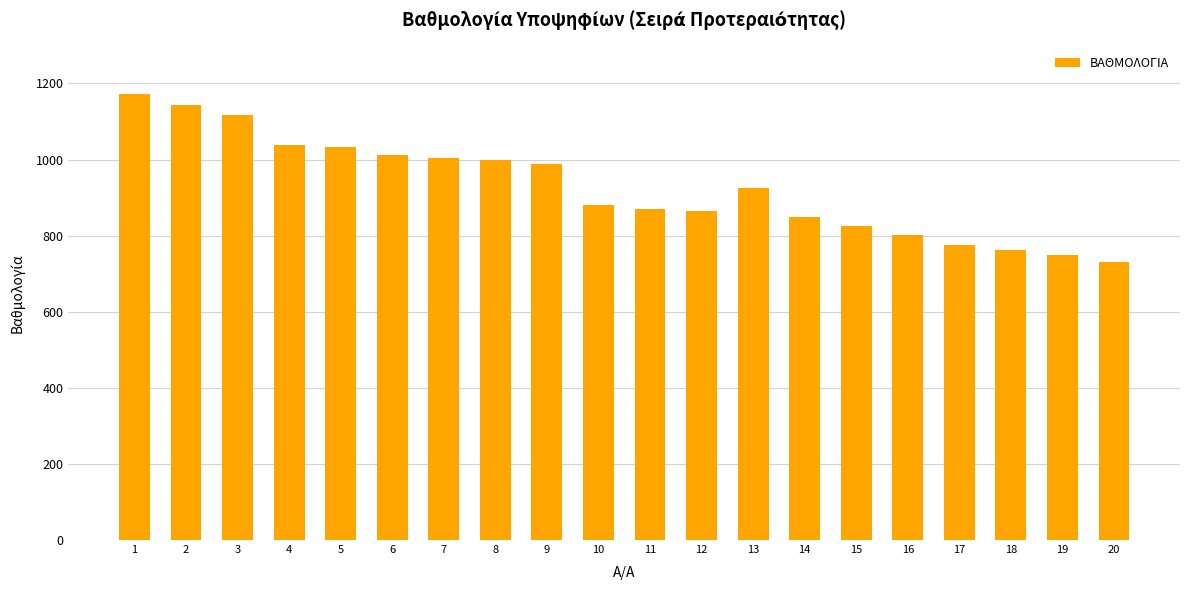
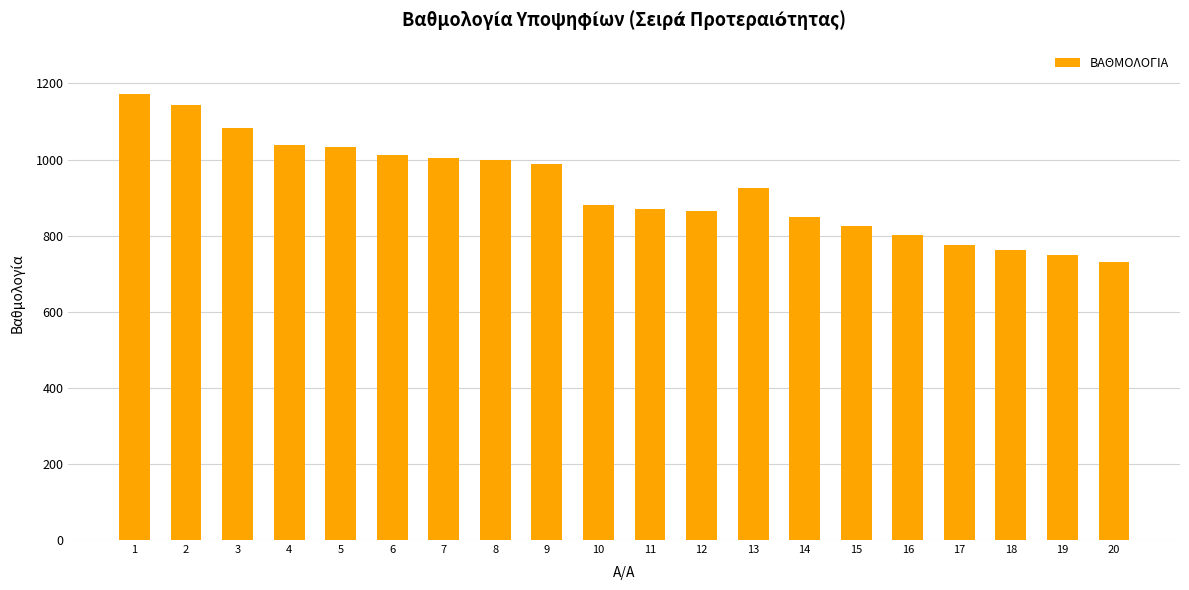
  {
    "1": 1170,
    "2": 1140,
-   "3": 1120,
+   "3": 1080,
    "4": 1040,
    "5": 1030,
    "6": 1010,
    "7": 1000,
    "8": 1000,
    "9": 990,
    "10": 880,
    "11": 870,
    "12": 870,
    "13": 930,
    "14": 850,
    "15": 830,
    "16": 800,
    "17": 780,
    "18": 760,
    "19": 750,
    "20": 730
  }
